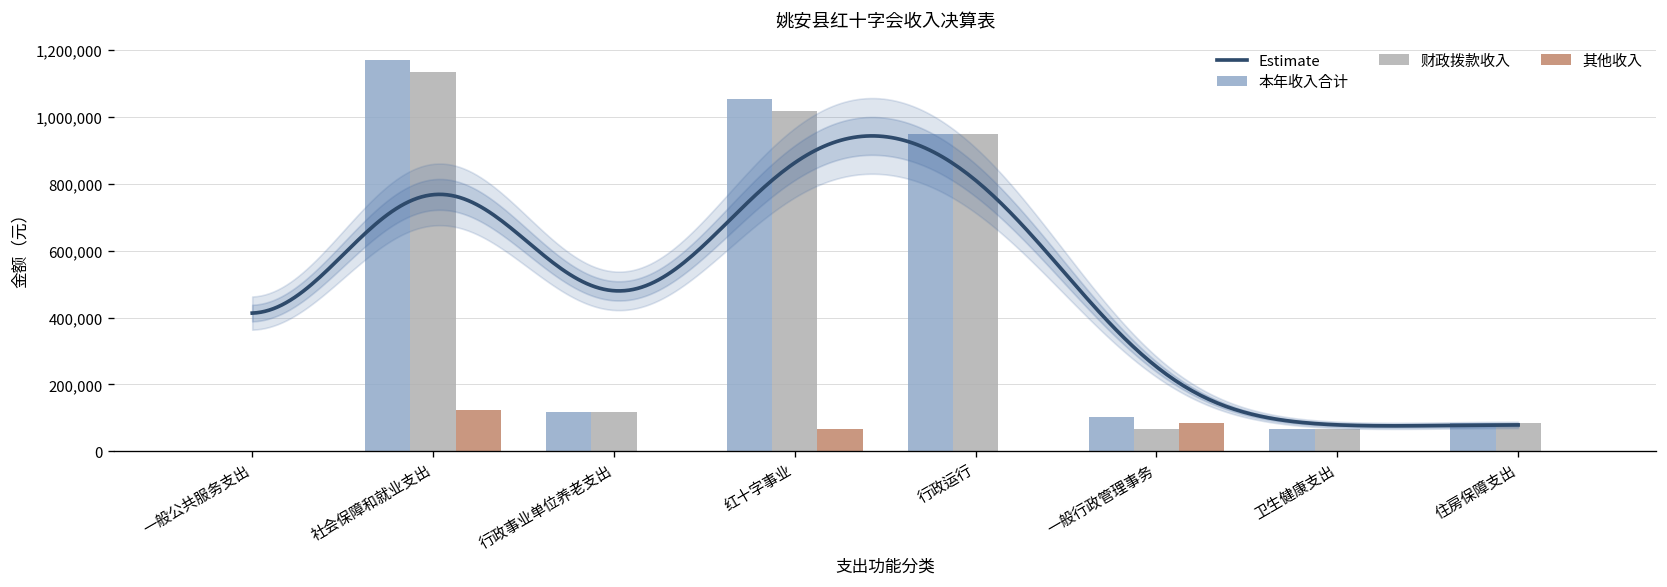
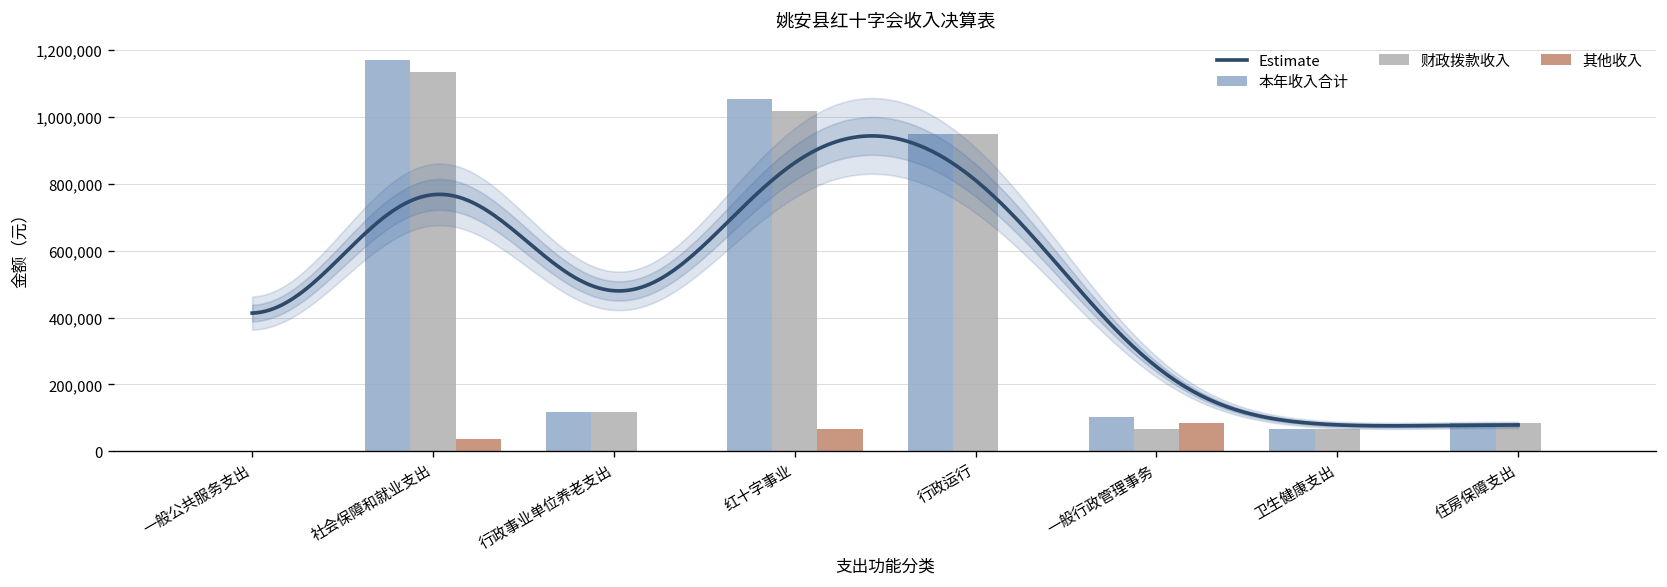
  {
    "Estimate": {
      "一般公共服务支出": "410,000"
    },
    "其他收入": {
      "一般公共服务支出": "0",
-     "社会保障和就业支出": "120,000",
+     "社会保障和就业支出": "40,000",
      "行政事业单位养老支出": "0",
      "红十字事业": "70,000",
      "行政运行": "0",
      "一般行政管理事务": "90,000",
      "卫生健康支出": "0",
      "住房保障支出": "0"
    }
  }
